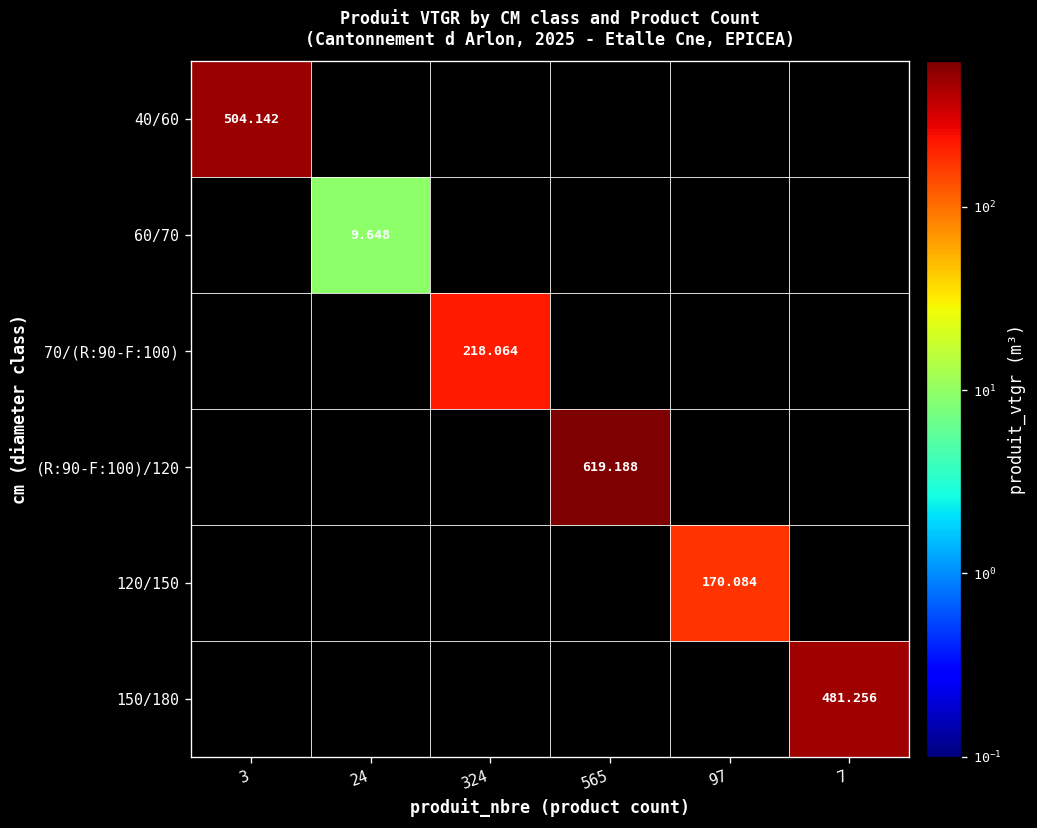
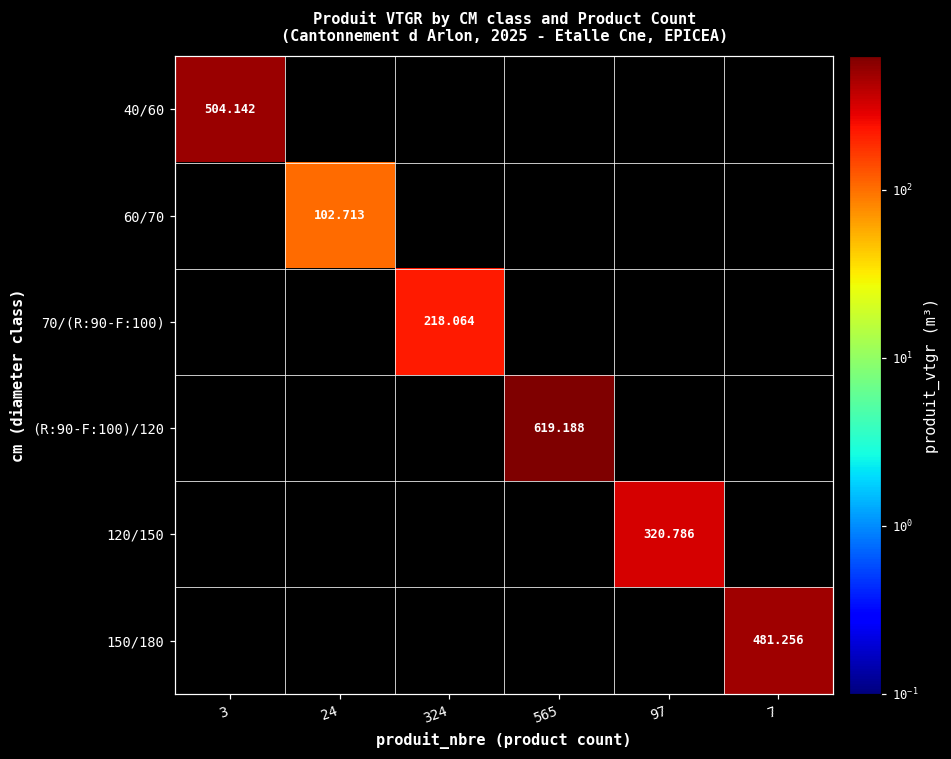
  {
    "40/60": {
      "3": 504.142
    },
    "60/70": {
-     "24": 9.648
+     "24": 102.713
    },
    "70/(R:90-F:100)": {
      "324": 218.064
    },
    "(R:90-F:100)/120": {
      "565": 619.188
    },
    "120/150": {
-     "97": 170.084
+     "97": 320.786
    },
    "150/180": {
      "7": 481.256
    }
  }
